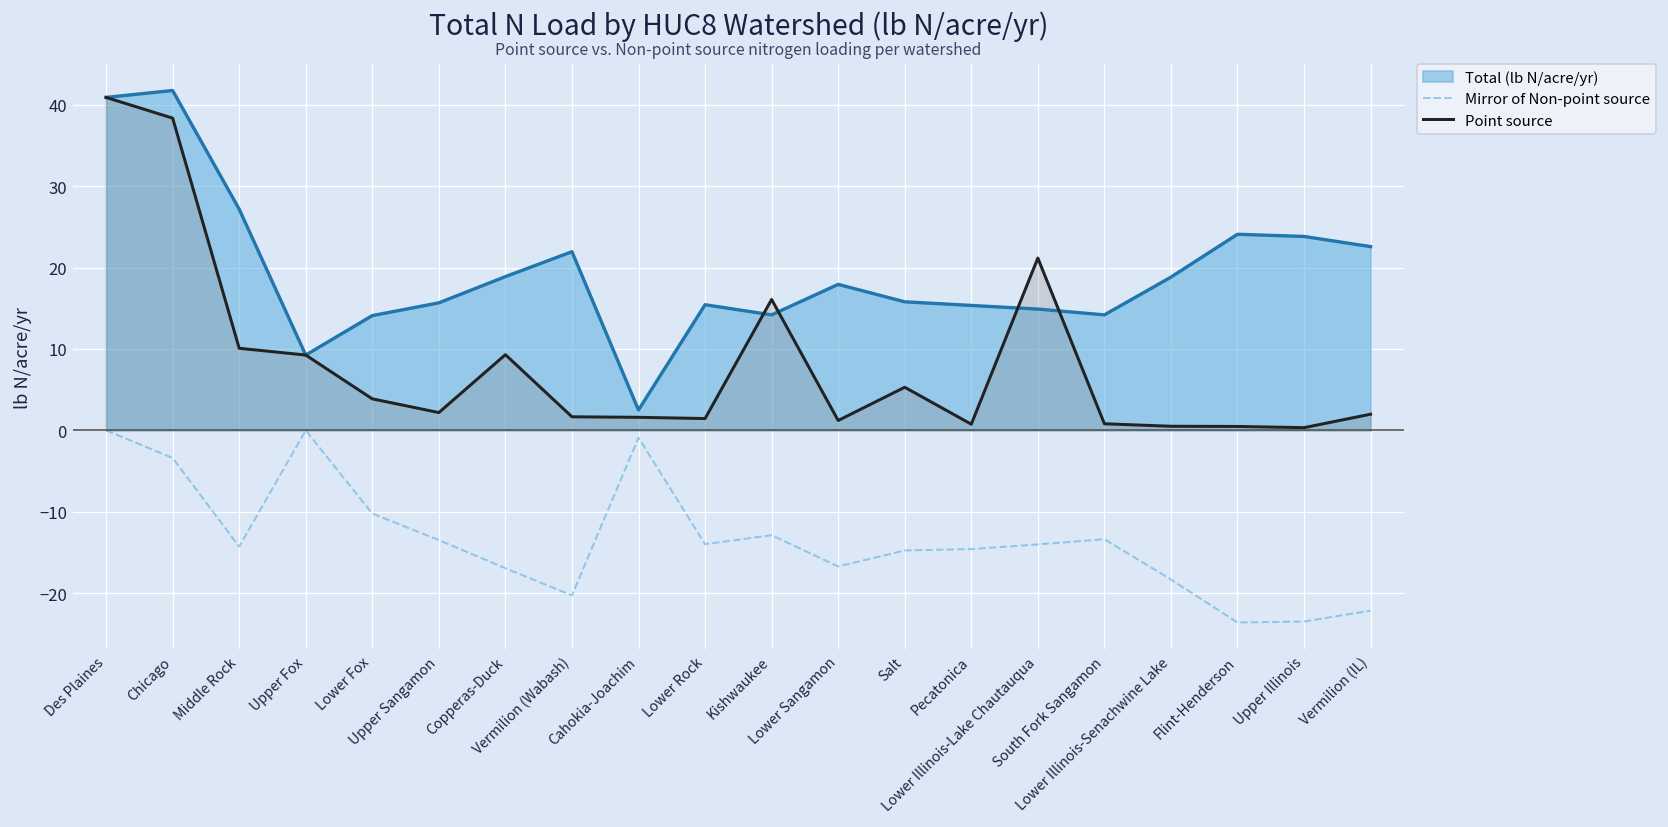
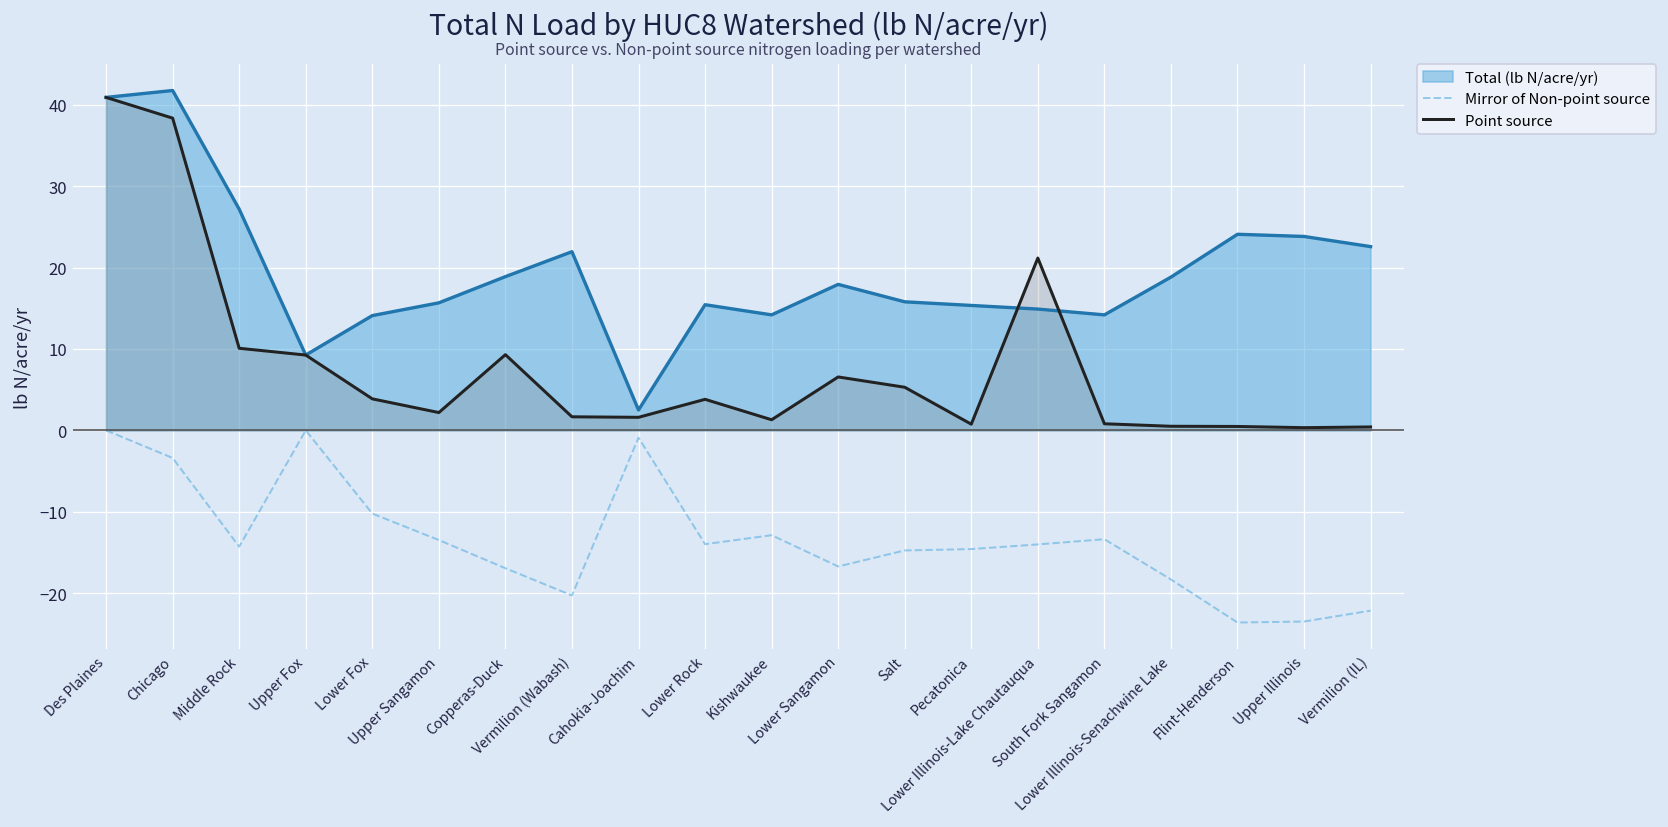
  {
    "Point source": {
      "Chicago": 38,
      "Middle Rock": 10,
      "Lower Fox": 4,
      "Upper Sangamon": 2,
      "Copperas-Duck": 9,
      "Vermilion (Wabash)": 2,
      "Cahokia-Joachim": 2,
-     "Lower Rock": 1,
-     "Kishwaukee": 16,
-     "Lower Sangamon": 1,
+     "Lower Rock": 4,
+     "Kishwaukee": 1,
+     "Lower Sangamon": 7,
      "Salt": 5,
      "Pecatonica": 1,
      "Lower Illinois-Lake Chautauqua": 21,
      "South Fork Sangamon": 1,
      "Lower Illinois-Senachwine Lake": 1,
      "Flint-Henderson": 0,
      "Upper Illinois": 0,
-     "Vermilion (IL)": 2
+     "Vermilion (IL)": 0
    }
  }
